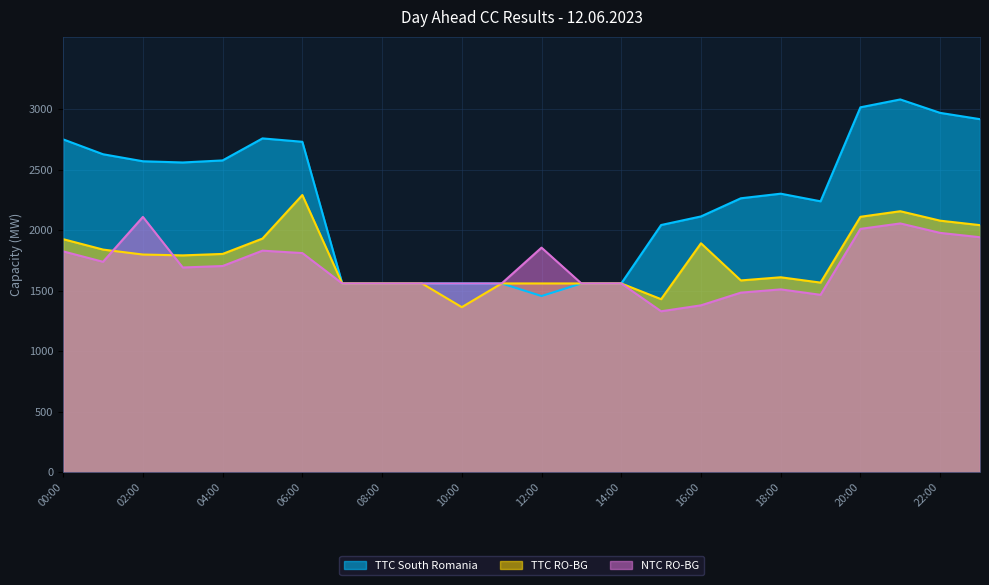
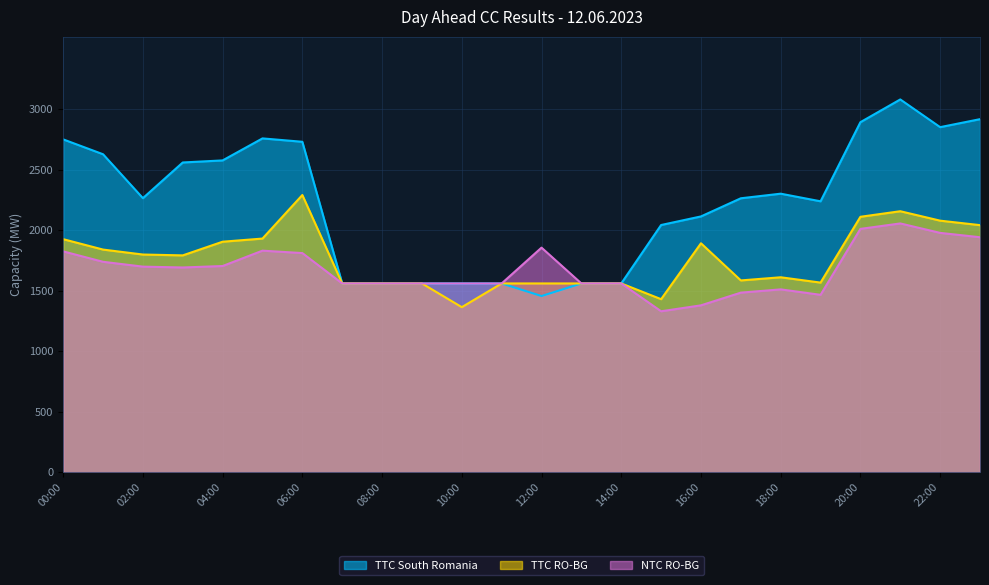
  {
    "TTC South Romania": {
      "00:00": 2750,
-     "02:00": 2570,
+     "02:00": 2270,
      "04:00": 2580,
      "06:00": 2730,
      "12:00": 1460,
      "16:00": 2110,
      "18:00": 2300,
-     "20:00": 3020,
-     "22:00": 2970
+     "20:00": 2890,
+     "22:00": 2850
    },
    "TTC RO-BG": {
      "00:00": 1930,
      "02:00": 1800,
-     "04:00": 1800,
+     "04:00": 1910,
      "06:00": 2290,
      "10:00": 1360,
      "12:00": 1560,
      "16:00": 1890,
      "18:00": 1610,
      "20:00": 2110,
      "22:00": 2080
    },
    "NTC RO-BG": {
      "00:00": 1830,
-     "02:00": 2110,
+     "02:00": 1700,
      "04:00": 1700,
      "06:00": 1810,
      "12:00": 1860,
      "16:00": 1380,
      "18:00": 1510,
      "20:00": 2010,
      "22:00": 1980
    }
  }
